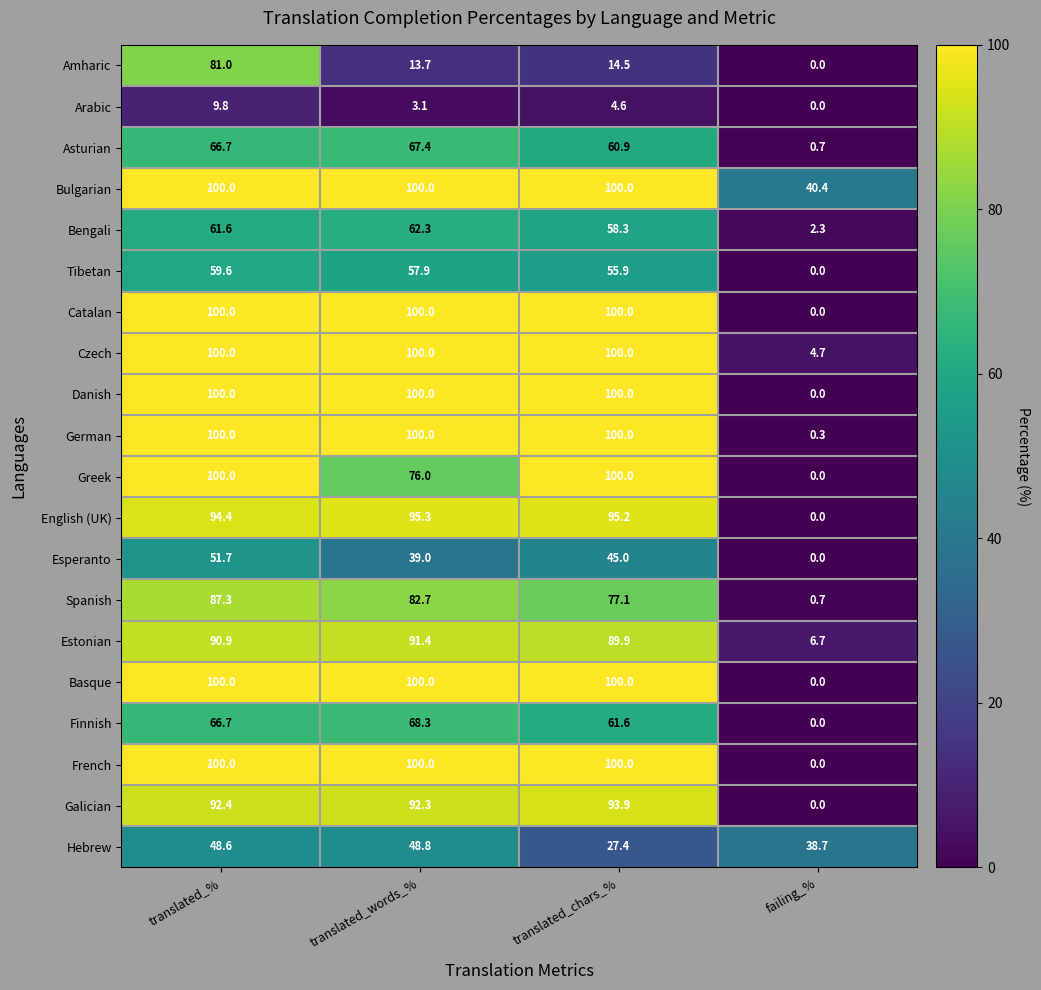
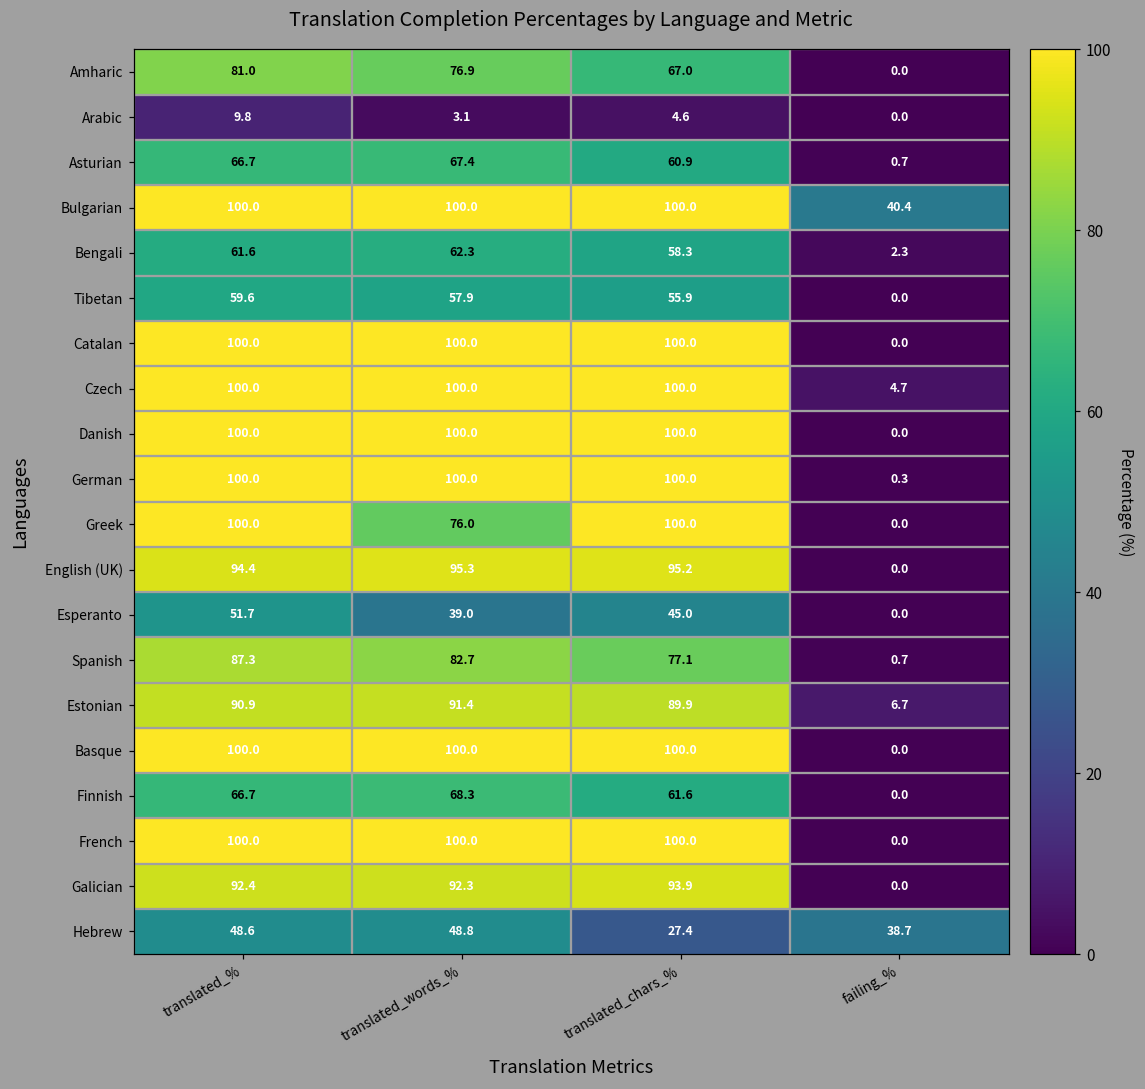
  {
    "Amharic": {
      "translated_%": 81.0,
-     "translated_words_%": 13.7,
-     "translated_chars_%": 14.5,
+     "translated_words_%": 76.9,
+     "translated_chars_%": 67.0,
      "failing_%": 0.0
    },
    "Arabic": {
      "translated_%": 9.8,
      "translated_words_%": 3.1,
      "translated_chars_%": 4.6,
      "failing_%": 0.0
    },
    "Asturian": {
      "translated_%": 66.7,
      "translated_words_%": 67.4,
      "translated_chars_%": 60.9,
      "failing_%": 0.7
    },
    "Bulgarian": {
      "translated_%": 100.0,
      "translated_words_%": 100.0,
      "translated_chars_%": 100.0,
      "failing_%": 40.4
    },
    "Bengali": {
      "translated_%": 61.6,
      "translated_words_%": 62.3,
      "translated_chars_%": 58.3,
      "failing_%": 2.3
    },
    "Tibetan": {
      "translated_%": 59.6,
      "translated_words_%": 57.9,
      "translated_chars_%": 55.9,
      "failing_%": 0.0
    },
    "Catalan": {
      "translated_%": 100.0,
      "translated_words_%": 100.0,
      "translated_chars_%": 100.0,
      "failing_%": 0.0
    },
    "Czech": {
      "translated_%": 100.0,
      "translated_words_%": 100.0,
      "translated_chars_%": 100.0,
      "failing_%": 4.7
    },
    "Danish": {
      "translated_%": 100.0,
      "translated_words_%": 100.0,
      "translated_chars_%": 100.0,
      "failing_%": 0.0
    },
    "German": {
      "translated_%": 100.0,
      "translated_words_%": 100.0,
      "translated_chars_%": 100.0,
      "failing_%": 0.3
    },
    "Greek": {
      "translated_%": 100.0,
      "translated_words_%": 76.0,
      "translated_chars_%": 100.0,
      "failing_%": 0.0
    },
    "English (UK)": {
      "translated_%": 94.4,
      "translated_words_%": 95.3,
      "translated_chars_%": 95.2,
      "failing_%": 0.0
    },
    "Esperanto": {
      "translated_%": 51.7,
      "translated_words_%": 39.0,
      "translated_chars_%": 45.0,
      "failing_%": 0.0
    },
    "Spanish": {
      "translated_%": 87.3,
      "translated_words_%": 82.7,
      "translated_chars_%": 77.1,
      "failing_%": 0.7
    },
    "Estonian": {
      "translated_%": 90.9,
      "translated_words_%": 91.4,
      "translated_chars_%": 89.9,
      "failing_%": 6.7
    },
    "Basque": {
      "translated_%": 100.0,
      "translated_words_%": 100.0,
      "translated_chars_%": 100.0,
      "failing_%": 0.0
    },
    "Finnish": {
      "translated_%": 66.7,
      "translated_words_%": 68.3,
      "translated_chars_%": 61.6,
      "failing_%": 0.0
    },
    "French": {
      "translated_%": 100.0,
      "translated_words_%": 100.0,
      "translated_chars_%": 100.0,
      "failing_%": 0.0
    },
    "Galician": {
      "translated_%": 92.4,
      "translated_words_%": 92.3,
      "translated_chars_%": 93.9,
      "failing_%": 0.0
    },
    "Hebrew": {
      "translated_%": 48.6,
      "translated_words_%": 48.8,
      "translated_chars_%": 27.4,
      "failing_%": 38.7
    }
  }
